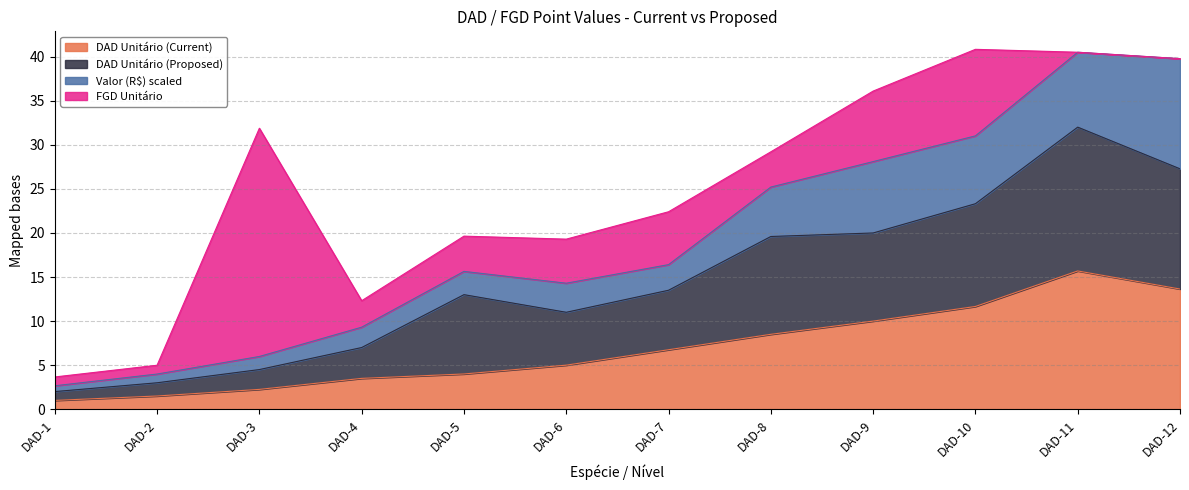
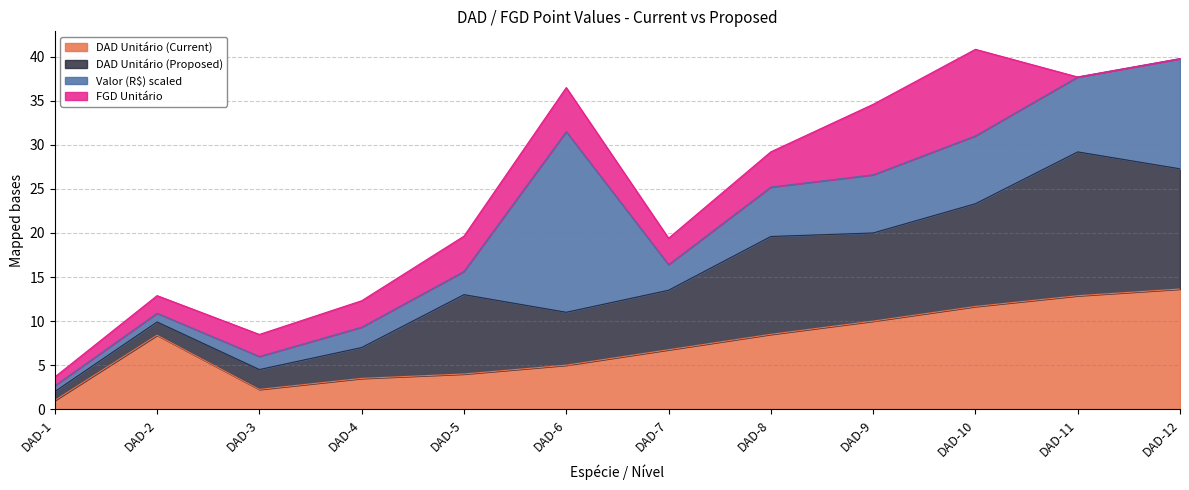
  {
    "DAD Unitário (Current)": {
      "DAD-1": 1,
-     "DAD-2": 2,
+     "DAD-2": 8,
      "DAD-3": 2,
      "DAD-4": 4,
      "DAD-5": 4,
      "DAD-6": 5,
      "DAD-7": 7,
      "DAD-8": 9,
      "DAD-9": 10,
      "DAD-10": 12,
-     "DAD-11": 16,
+     "DAD-11": 13,
      "DAD-12": 14
    },
    "DAD Unitário (Proposed)": {
      "DAD-1": 1,
      "DAD-2": 2,
      "DAD-3": 2,
      "DAD-4": 4,
      "DAD-5": 9,
      "DAD-6": 6,
      "DAD-7": 7,
      "DAD-8": 11,
      "DAD-9": 10,
      "DAD-10": 12,
      "DAD-11": 16,
      "DAD-12": 14
    },
    "Valor (R$) scaled": {
      "DAD-1": 1,
      "DAD-2": 1,
      "DAD-3": 1,
      "DAD-4": 2,
      "DAD-5": 3,
-     "DAD-6": 3,
+     "DAD-6": 21,
      "DAD-7": 3,
      "DAD-8": 6,
-     "DAD-9": 8,
+     "DAD-9": 7,
      "DAD-10": 8
    },
    "FGD Unitário": {
      "DAD-1": 1,
-     "DAD-2": 1,
-     "DAD-3": 26,
+     "DAD-2": 2,
+     "DAD-3": 2,
      "DAD-4": 3,
      "DAD-5": 4,
      "DAD-6": 5,
-     "DAD-7": 6,
+     "DAD-7": 3,
      "DAD-8": 4,
      "DAD-9": 8,
      "DAD-10": 10
    }
  }
